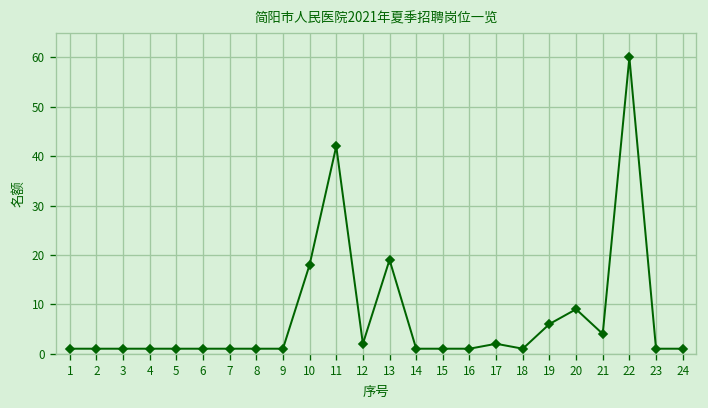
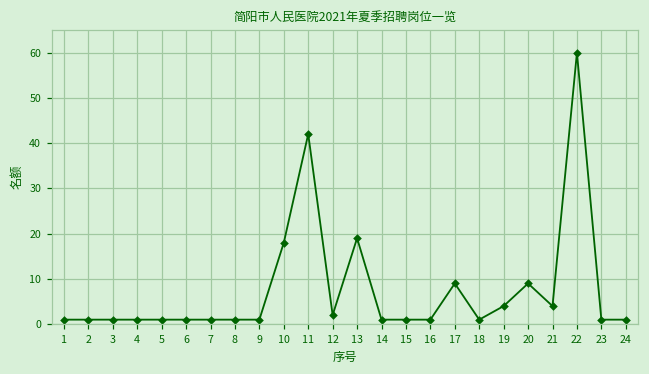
  {
    "1": 1,
    "2": 1,
    "3": 1,
    "4": 1,
    "5": 1,
    "6": 1,
    "7": 1,
    "8": 1,
    "9": 1,
    "10": 18,
    "11": 42,
    "12": 2,
    "13": 19,
    "14": 1,
    "15": 1,
    "16": 1,
-   "17": 2,
+   "17": 9,
    "18": 1,
-   "19": 6,
+   "19": 4,
    "20": 9,
    "21": 4,
    "22": 60,
    "23": 1,
    "24": 1
  }
